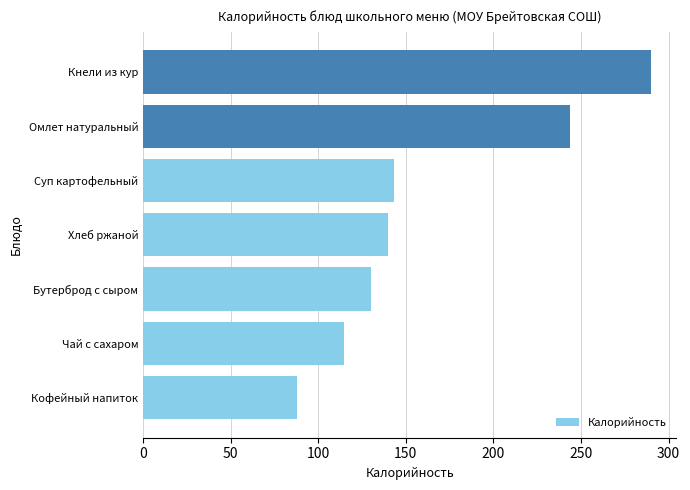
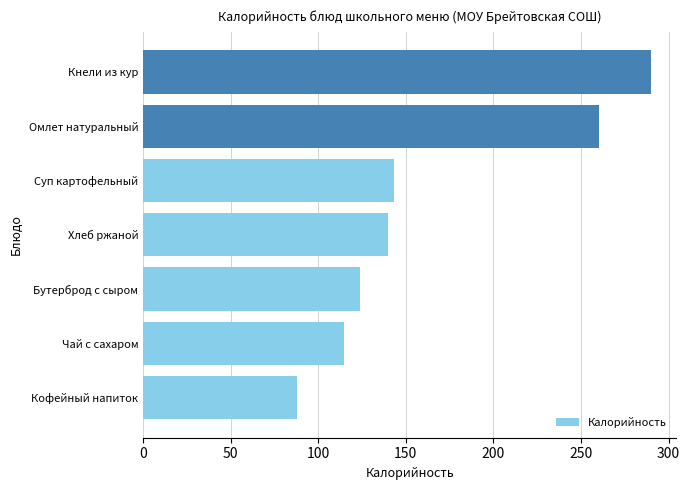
  {
    "Кнели из кур": 290,
-   "Омлет натуральный": 244,
+   "Омлет натуральный": 260,
    "Суп картофельный": 143,
    "Хлеб ржаной": 140,
-   "Бутерброд с сыром": 130,
+   "Бутерброд с сыром": 124,
    "Чай с сахаром": 115,
    "Кофейный напиток": 88
  }
